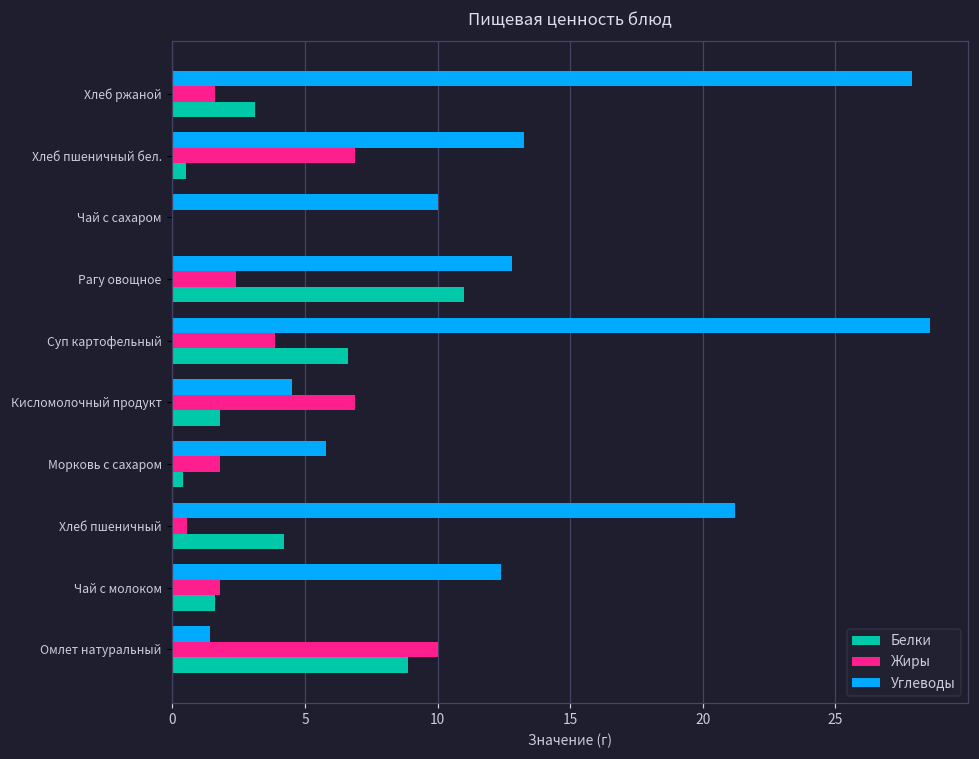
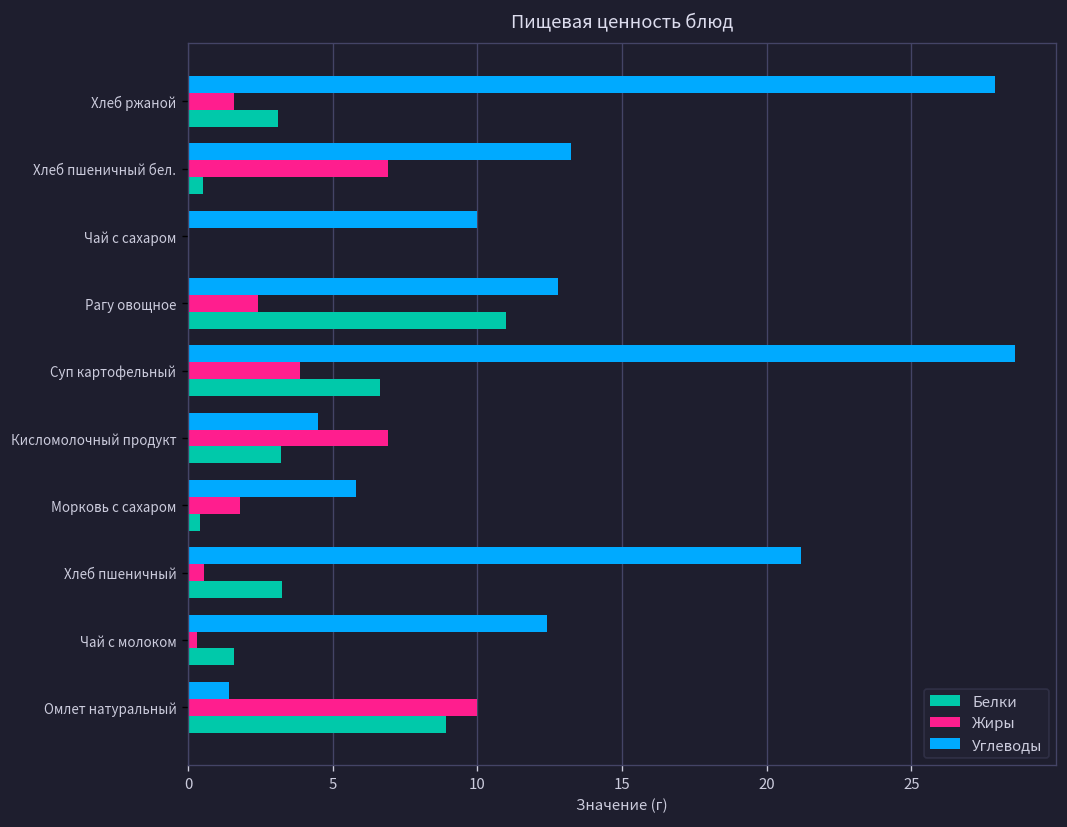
  {
    "Белки": {
      "Хлеб ржаной": 3.1,
      "Хлеб пшеничный бел.": 0.5,
      "Чай с сахаром": 0.0,
      "Рагу овощное": 11.0,
      "Суп картофельный": 6.6,
-     "Кисломолочный продукт": 1.8,
+     "Кисломолочный продукт": 3.2,
      "Морковь с сахаром": 0.4,
-     "Хлеб пшеничный": 4.2,
+     "Хлеб пшеничный": 3.2,
      "Чай с молоком": 1.6,
      "Омлет натуральный": 8.9
    },
    "Жиры": {
      "Хлеб ржаной": 1.6,
      "Хлеб пшеничный бел.": 6.9,
      "Чай с сахаром": 0.0,
      "Рагу овощное": 2.4,
      "Суп картофельный": 3.9,
      "Кисломолочный продукт": 6.9,
      "Морковь с сахаром": 1.8,
      "Хлеб пшеничный": 0.6,
-     "Чай с молоком": 1.8,
+     "Чай с молоком": 0.3,
      "Омлет натуральный": 10.0
    },
    "Углеводы": {
      "Хлеб ржаной": 27.9,
      "Хлеб пшеничный бел.": 13.3,
      "Чай с сахаром": 10.0,
      "Рагу овощное": 12.8,
      "Суп картофельный": 28.6,
      "Кисломолочный продукт": 4.5,
      "Морковь с сахаром": 5.8,
      "Хлеб пшеничный": 21.2,
      "Чай с молоком": 12.4,
      "Омлет натуральный": 1.4
    }
  }
